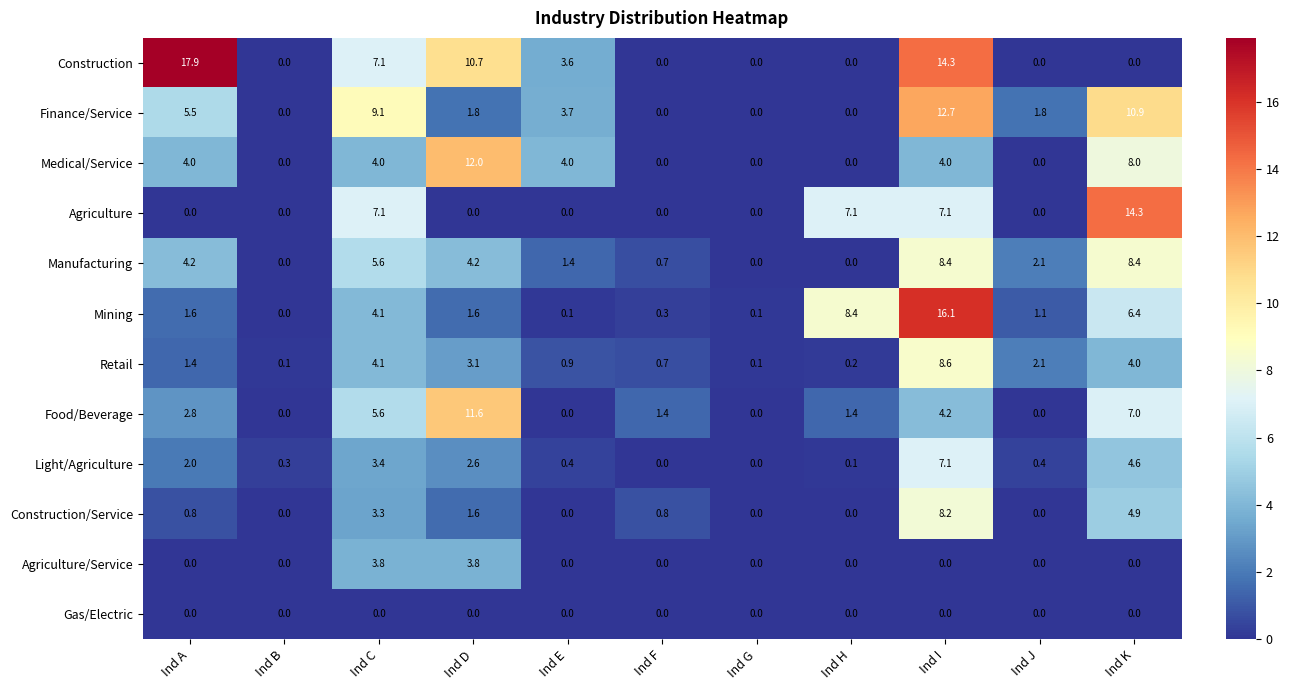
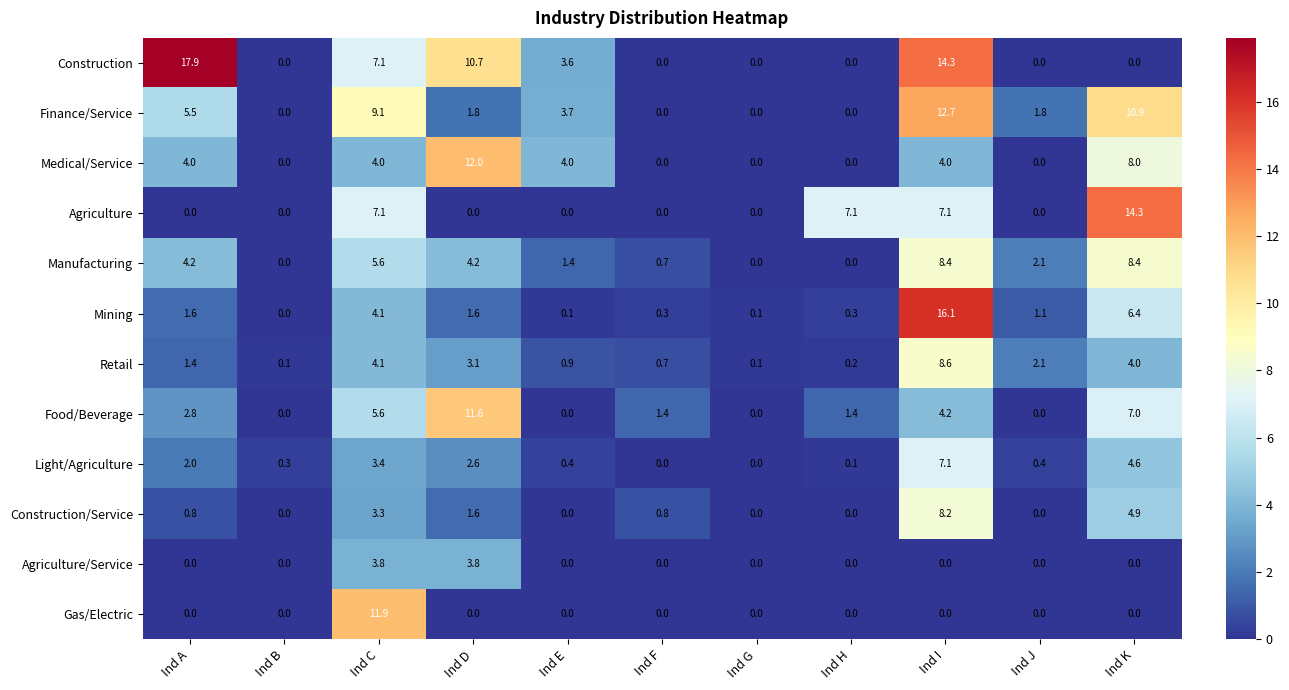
  {
    "Construction": {
      "Ind A": 17.9,
      "Ind B": 0.0,
      "Ind C": 7.1,
      "Ind D": 10.7,
      "Ind E": 3.6,
      "Ind F": 0.0,
      "Ind G": 0.0,
      "Ind H": 0.0,
      "Ind I": 14.3,
      "Ind J": 0.0,
      "Ind K": 0.0
    },
    "Finance/Service": {
      "Ind A": 5.5,
      "Ind B": 0.0,
      "Ind C": 9.1,
      "Ind D": 1.8,
      "Ind E": 3.7,
      "Ind F": 0.0,
      "Ind G": 0.0,
      "Ind H": 0.0,
      "Ind I": 12.7,
      "Ind J": 1.8,
      "Ind K": 10.9
    },
    "Medical/Service": {
      "Ind A": 4.0,
      "Ind B": 0.0,
      "Ind C": 4.0,
      "Ind D": 12.0,
      "Ind E": 4.0,
      "Ind F": 0.0,
      "Ind G": 0.0,
      "Ind H": 0.0,
      "Ind I": 4.0,
      "Ind J": 0.0,
      "Ind K": 8.0
    },
    "Agriculture": {
      "Ind A": 0.0,
      "Ind B": 0.0,
      "Ind C": 7.1,
      "Ind D": 0.0,
      "Ind E": 0.0,
      "Ind F": 0.0,
      "Ind G": 0.0,
      "Ind H": 7.1,
      "Ind I": 7.1,
      "Ind J": 0.0,
      "Ind K": 14.3
    },
    "Manufacturing": {
      "Ind A": 4.2,
      "Ind B": 0.0,
      "Ind C": 5.6,
      "Ind D": 4.2,
      "Ind E": 1.4,
      "Ind F": 0.7,
      "Ind G": 0.0,
      "Ind H": 0.0,
      "Ind I": 8.4,
      "Ind J": 2.1,
      "Ind K": 8.4
    },
    "Mining": {
      "Ind A": 1.6,
      "Ind B": 0.0,
      "Ind C": 4.1,
      "Ind D": 1.6,
      "Ind E": 0.1,
      "Ind F": 0.3,
      "Ind G": 0.1,
-     "Ind H": 8.4,
+     "Ind H": 0.3,
      "Ind I": 16.1,
      "Ind J": 1.1,
      "Ind K": 6.4
    },
    "Retail": {
      "Ind A": 1.4,
      "Ind B": 0.1,
      "Ind C": 4.1,
      "Ind D": 3.1,
      "Ind E": 0.9,
      "Ind F": 0.7,
      "Ind G": 0.1,
      "Ind H": 0.2,
      "Ind I": 8.6,
      "Ind J": 2.1,
      "Ind K": 4.0
    },
    "Food/Beverage": {
      "Ind A": 2.8,
      "Ind B": 0.0,
      "Ind C": 5.6,
      "Ind D": 11.6,
      "Ind E": 0.0,
      "Ind F": 1.4,
      "Ind G": 0.0,
      "Ind H": 1.4,
      "Ind I": 4.2,
      "Ind J": 0.0,
      "Ind K": 7.0
    },
    "Light/Agriculture": {
      "Ind A": 2.0,
      "Ind B": 0.3,
      "Ind C": 3.4,
      "Ind D": 2.6,
      "Ind E": 0.4,
      "Ind F": 0.0,
      "Ind G": 0.0,
      "Ind H": 0.1,
      "Ind I": 7.1,
      "Ind J": 0.4,
      "Ind K": 4.6
    },
    "Construction/Service": {
      "Ind A": 0.8,
      "Ind B": 0.0,
      "Ind C": 3.3,
      "Ind D": 1.6,
      "Ind E": 0.0,
      "Ind F": 0.8,
      "Ind G": 0.0,
      "Ind H": 0.0,
      "Ind I": 8.2,
      "Ind J": 0.0,
      "Ind K": 4.9
    },
    "Agriculture/Service": {
      "Ind A": 0.0,
      "Ind B": 0.0,
      "Ind C": 3.8,
      "Ind D": 3.8,
      "Ind E": 0.0,
      "Ind F": 0.0,
      "Ind G": 0.0,
      "Ind H": 0.0,
      "Ind I": 0.0,
      "Ind J": 0.0,
      "Ind K": 0.0
    },
    "Gas/Electric": {
      "Ind A": 0.0,
      "Ind B": 0.0,
-     "Ind C": 0.0,
+     "Ind C": 11.9,
      "Ind D": 0.0,
      "Ind E": 0.0,
      "Ind F": 0.0,
      "Ind G": 0.0,
      "Ind H": 0.0,
      "Ind I": 0.0,
      "Ind J": 0.0,
      "Ind K": 0.0
    }
  }
